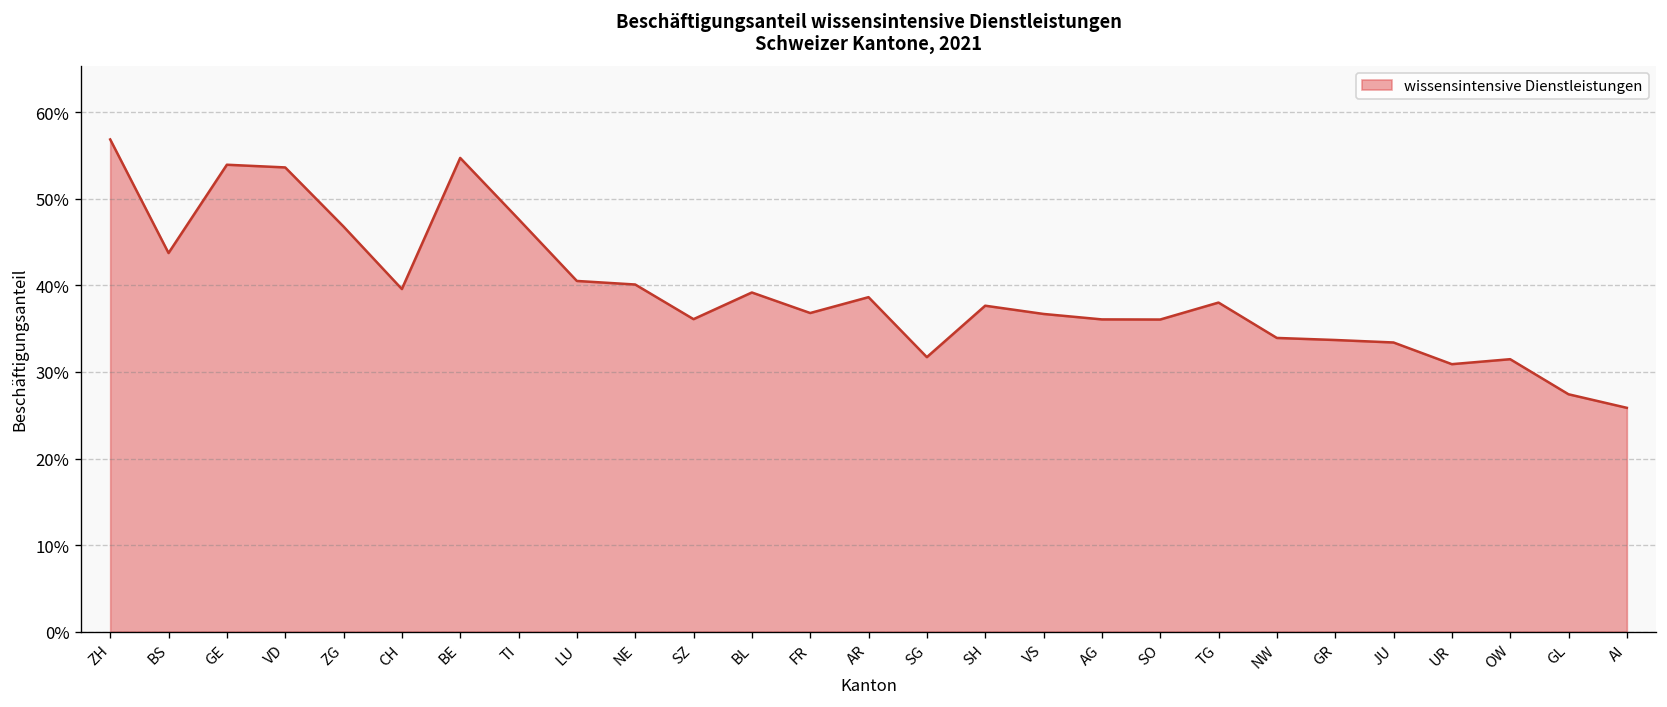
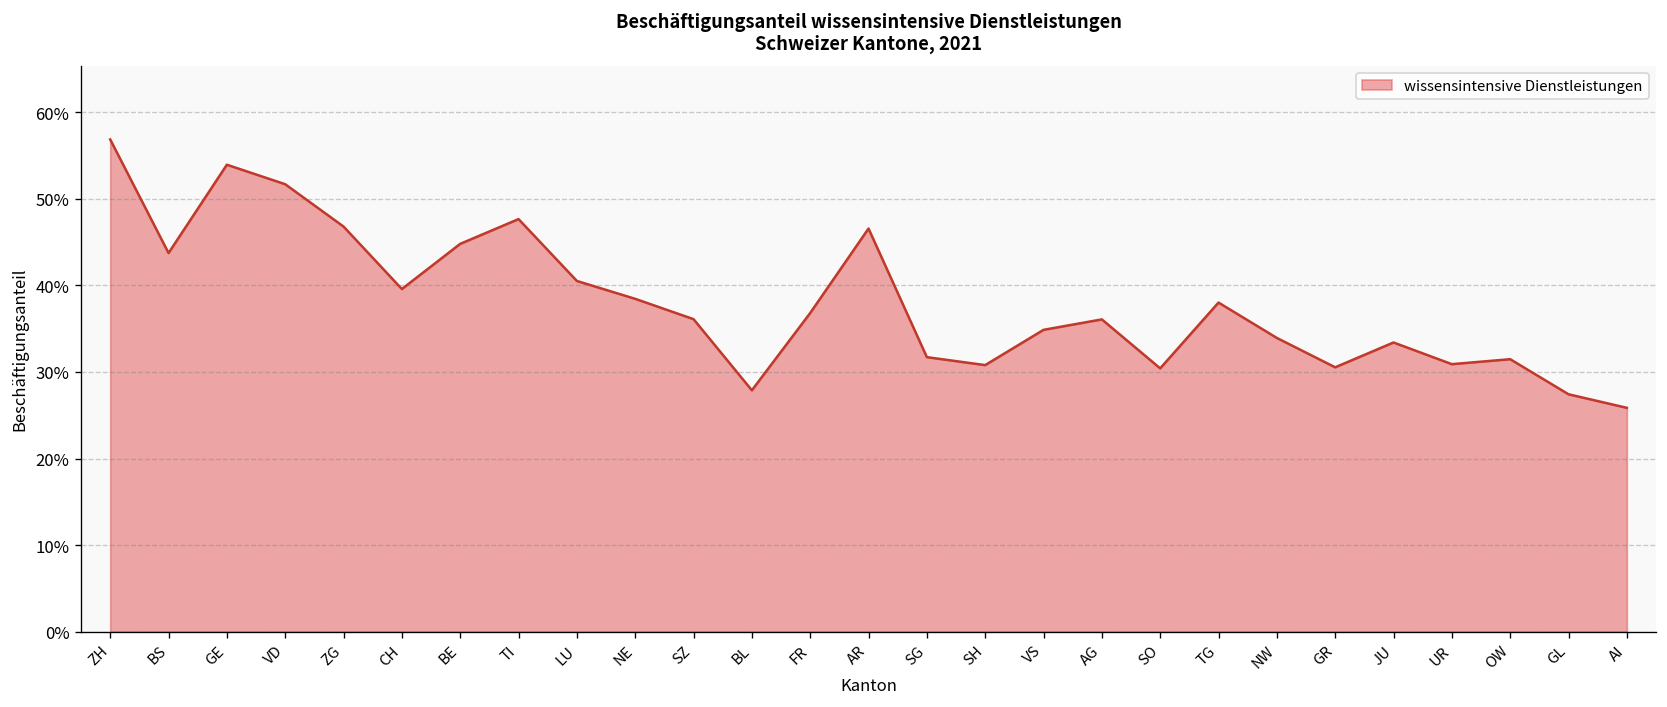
  {
    "ZH": "57%",
    "BS": "44%",
    "GE": "54%",
-   "VD": "54%",
+   "VD": "52%",
    "ZG": "47%",
    "CH": "40%",
-   "BE": "55%",
+   "BE": "45%",
    "TI": "48%",
    "LU": "41%",
-   "NE": "40%",
+   "NE": "38%",
    "SZ": "36%",
-   "BL": "39%",
+   "BL": "28%",
    "FR": "37%",
-   "AR": "39%",
+   "AR": "47%",
    "SG": "32%",
-   "SH": "38%",
-   "VS": "37%",
+   "SH": "31%",
+   "VS": "35%",
    "AG": "36%",
-   "SO": "36%",
+   "SO": "30%",
    "TG": "38%",
    "NW": "34%",
-   "GR": "34%",
+   "GR": "31%",
    "JU": "33%",
    "UR": "31%",
    "OW": "31%",
    "GL": "27%",
    "AI": "26%"
  }
